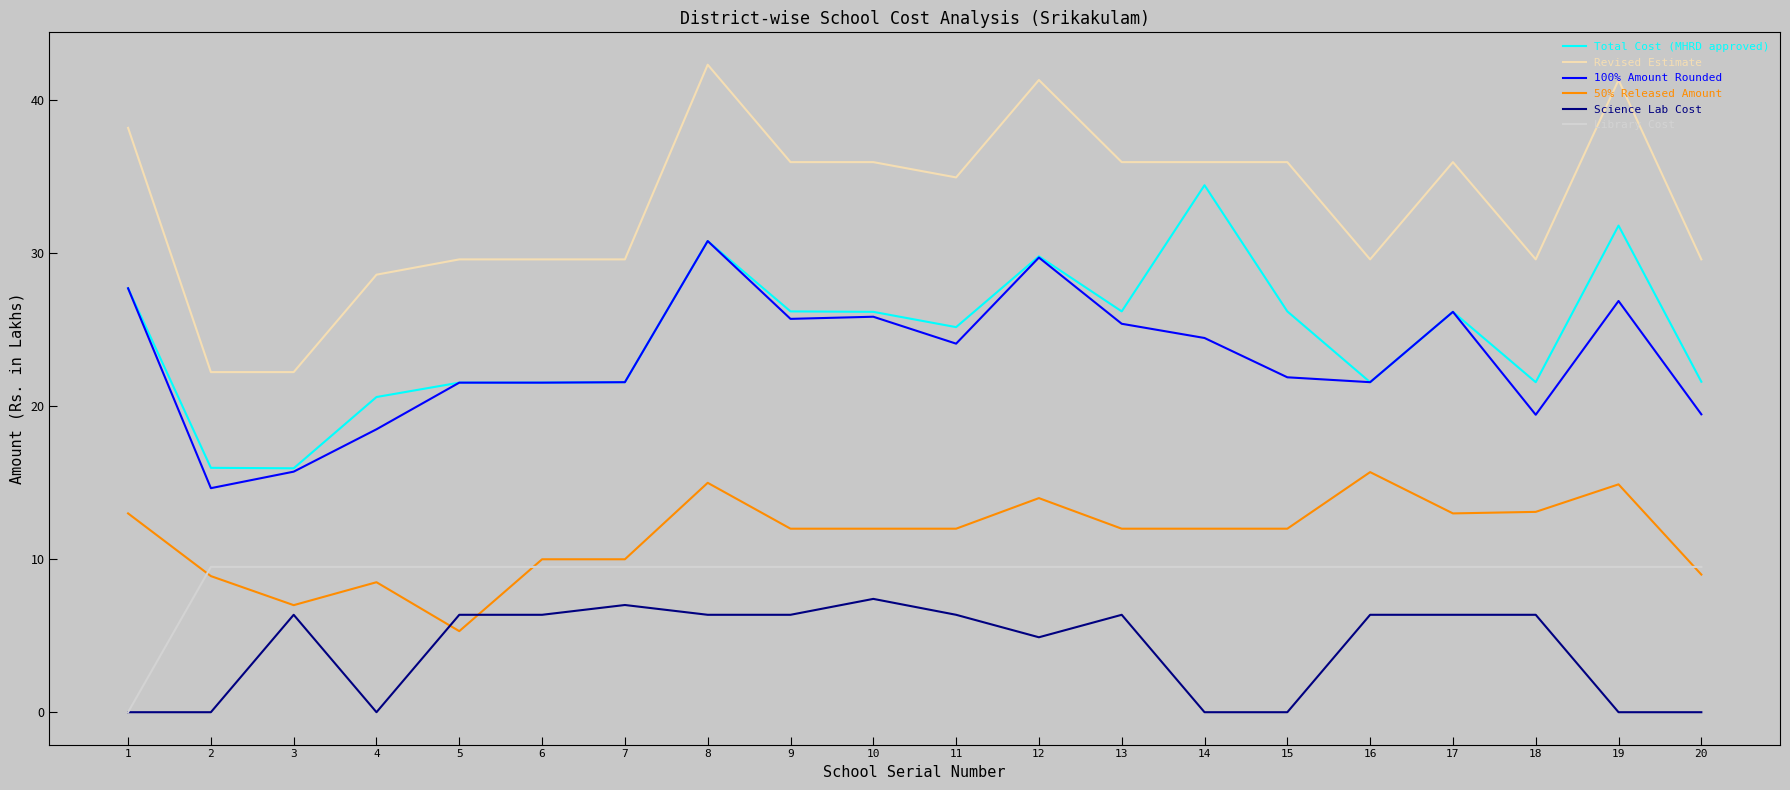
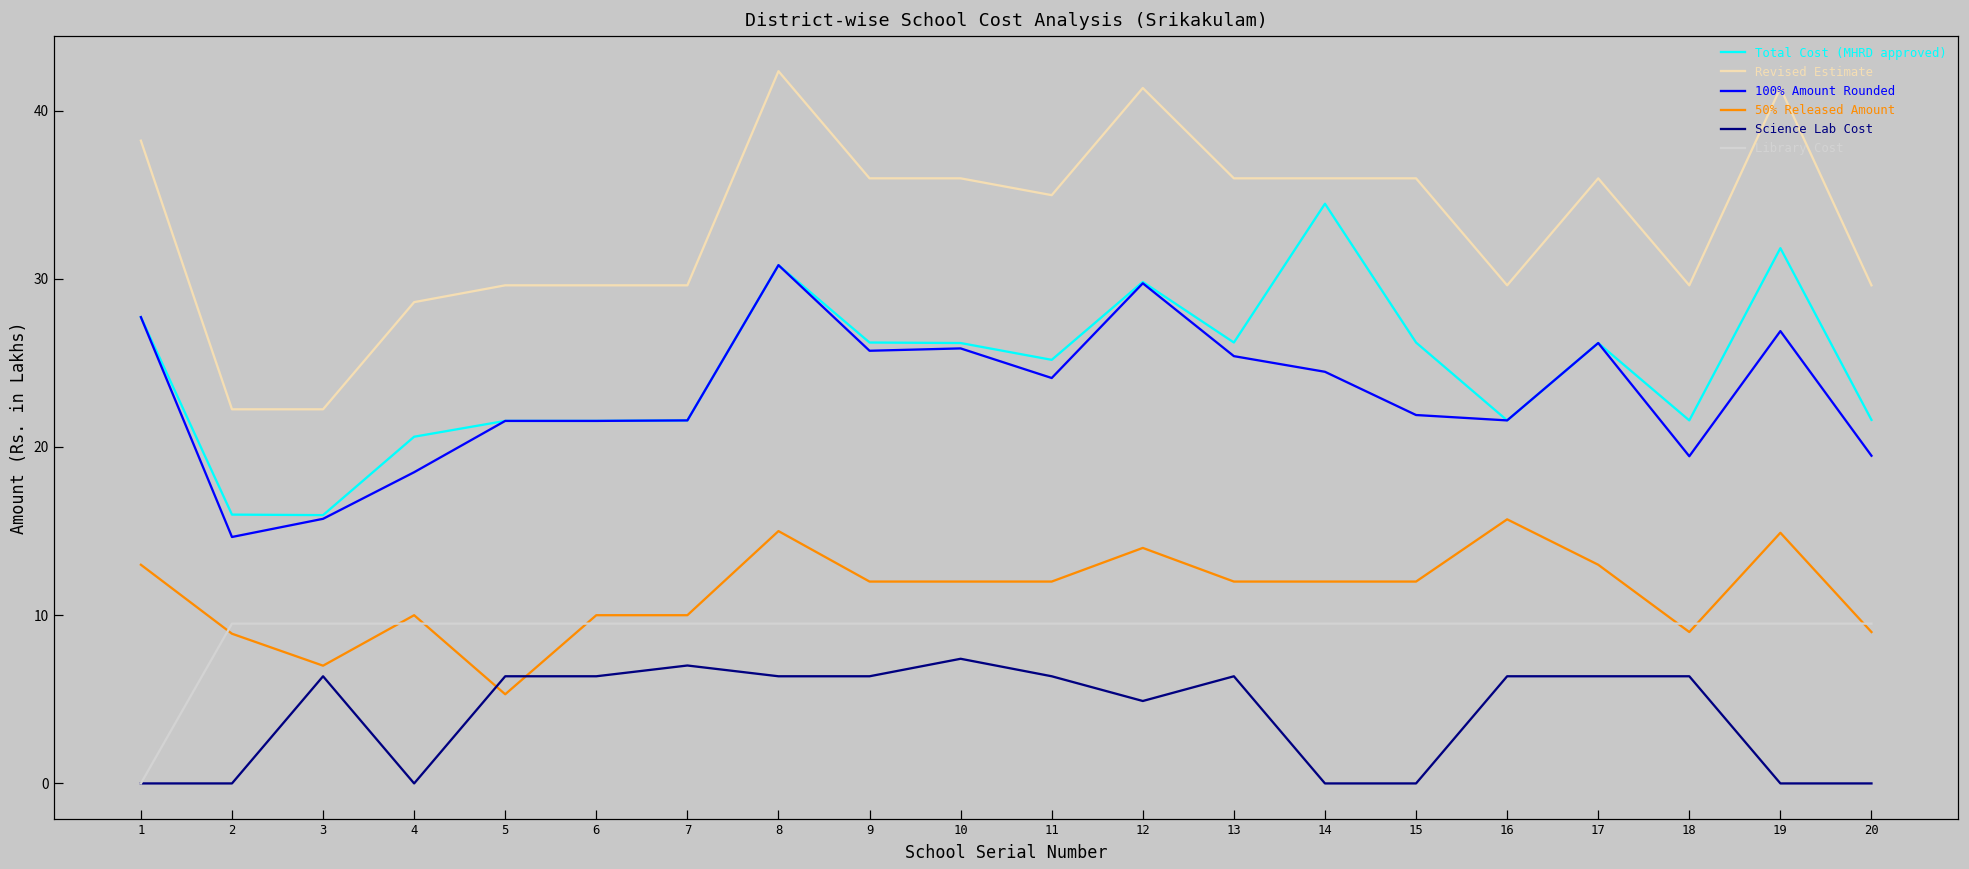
  {
    "Total Cost (MHRD approved)": {
      "2": 16.0,
      "3": 16.0,
      "4": 20.6,
      "9": 26.2,
      "10": 26.2,
      "11": 25.2,
      "13": 26.2,
      "14": 34.5,
      "15": 26.2,
      "18": 21.6,
      "19": 31.8,
      "20": 21.6
    },
    "100% Amount Rounded": {
      "2": 14.7,
      "3": 15.7,
      "4": 18.5,
      "9": 25.7,
      "10": 25.9,
      "11": 24.1,
      "13": 25.4,
      "14": 24.5,
      "15": 21.9,
      "18": 19.5,
      "19": 26.9,
      "20": 19.5
    },
    "50% Released Amount": {
      "1": 13.0,
      "2": 8.9,
      "3": 7.0,
-     "4": 8.5,
+     "4": 10.0,
      "5": 5.3,
      "6": 10.0,
      "7": 10.0,
      "8": 15.0,
      "9": 12.0,
      "10": 12.0,
      "11": 12.0,
      "12": 14.0,
      "13": 12.0,
      "14": 12.0,
      "15": 12.0,
      "16": 15.7,
      "17": 13.0,
-     "18": 13.1,
+     "18": 9.0,
      "19": 14.9,
      "20": 9.0
    },
    "Science Lab Cost": {
      "2": 0.0,
      "3": 6.4,
      "4": 0.0,
      "5": 6.4,
      "6": 6.4,
      "7": 7.0,
      "8": 6.4,
      "9": 6.4,
      "10": 7.4,
      "11": 6.4,
      "12": 4.9,
      "13": 6.4,
      "14": 0.0,
      "15": 0.0,
      "16": 6.4,
      "17": 6.4,
      "18": 6.4,
      "19": 0.0,
      "20": 0.0
    }
  }
